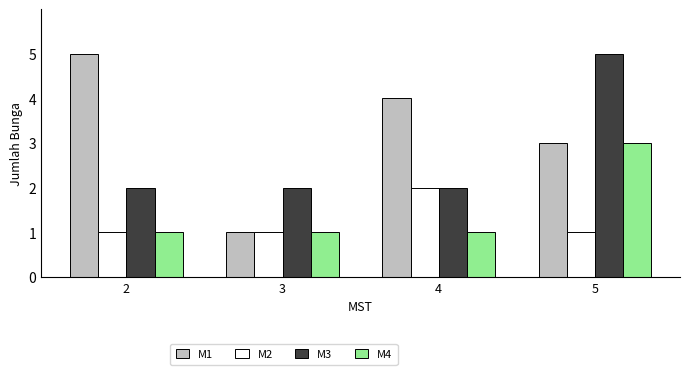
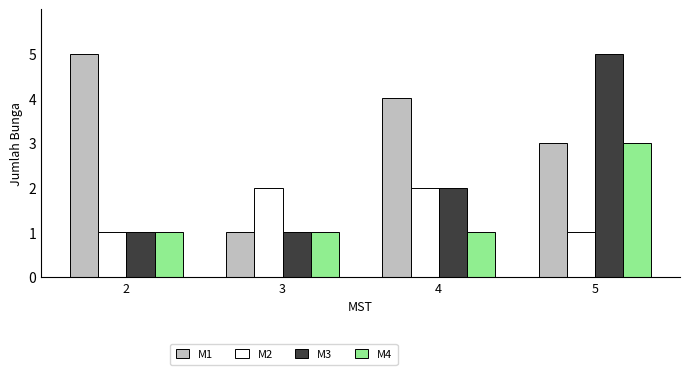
  {
    "M1": {
      "2": 5,
      "3": 1,
      "4": 4,
      "5": 3
    },
    "M2": {
      "2": 1,
-     "3": 1,
+     "3": 2,
      "4": 2,
      "5": 1
    },
    "M3": {
-     "2": 2,
-     "3": 2,
+     "2": 1,
+     "3": 1,
      "4": 2,
      "5": 5
    },
    "M4": {
      "2": 1,
      "3": 1,
      "4": 1,
      "5": 3
    }
  }
